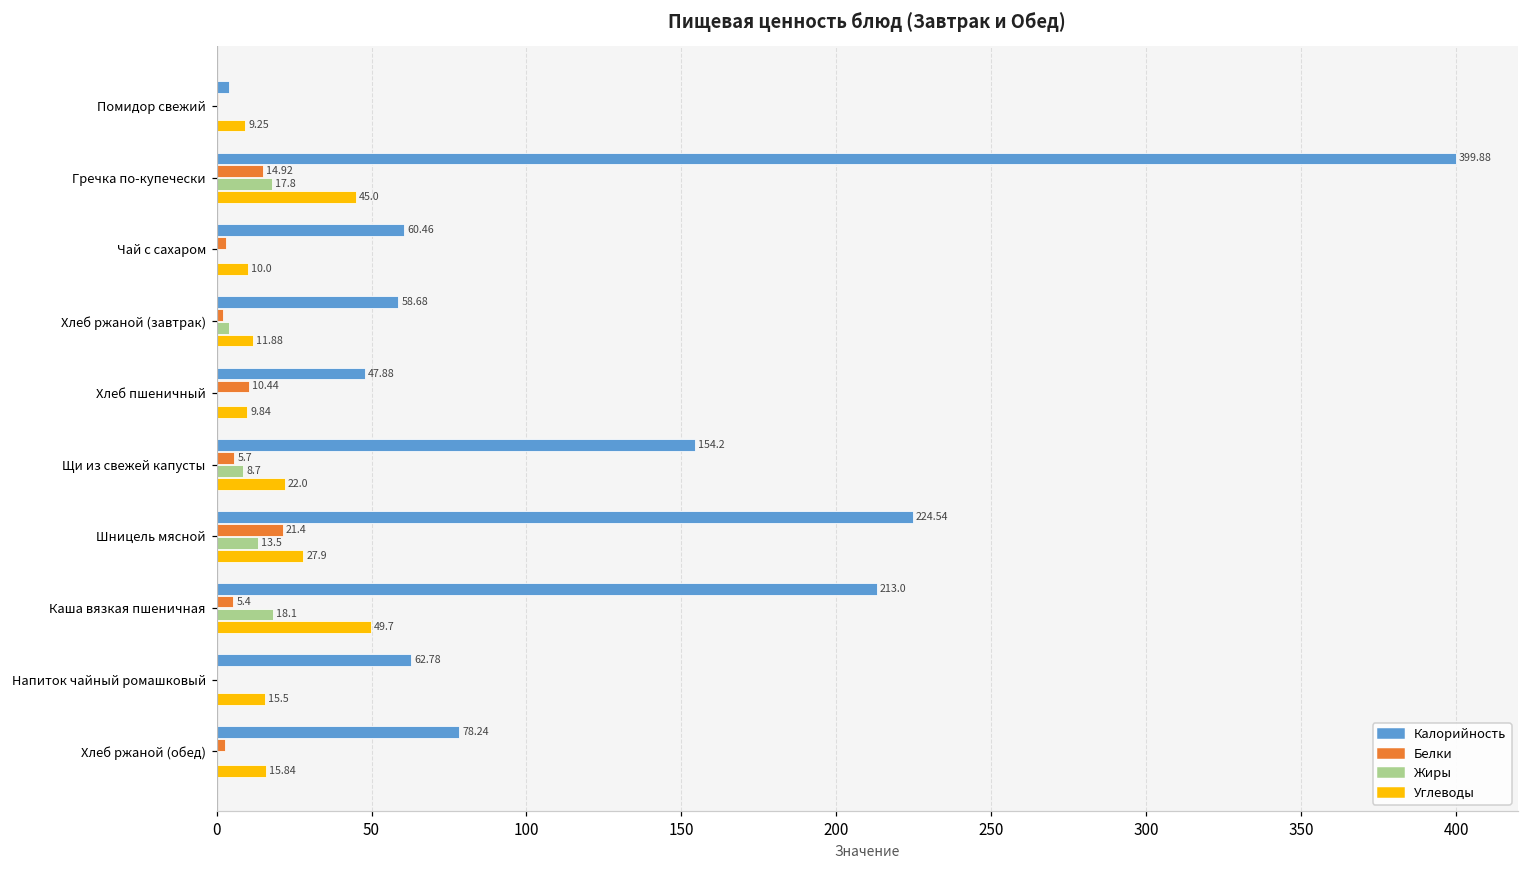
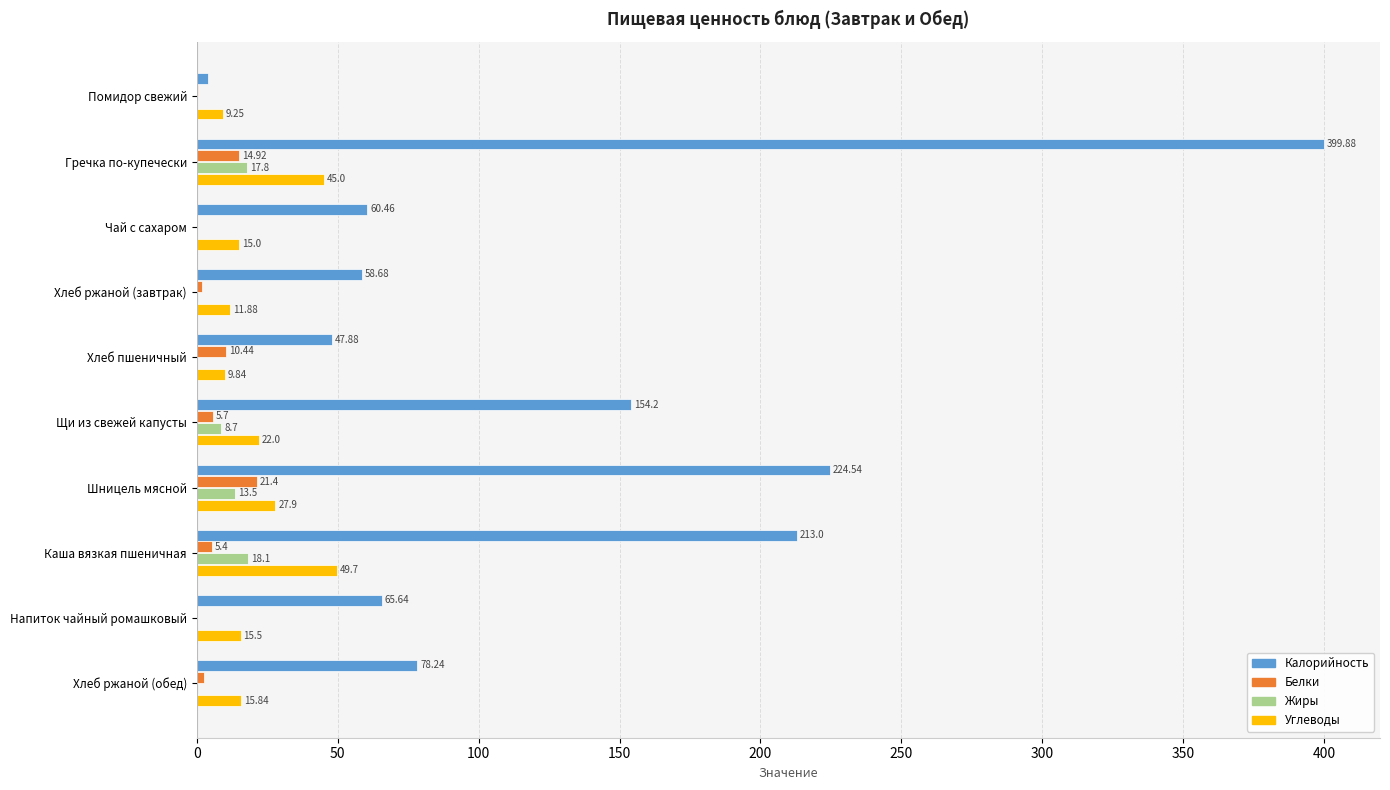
  {
    "Калорийность": {
      "Гречка по-купечески": 399.88,
      "Чай с сахаром": 60.46,
      "Хлеб ржаной (завтрак)": 58.68,
      "Хлеб пшеничный": 47.88,
      "Щи из свежей капусты": 154.2,
      "Шницель мясной": 224.54,
      "Каша вязкая пшеничная": 213.0,
-     "Напиток чайный ромашковый": 62.78,
+     "Напиток чайный ромашковый": 65.64,
      "Хлеб ржаной (обед)": 78.24
    },
    "Белки": {
-     "Чай с сахаром": 3,
+     "Чай с сахаром": 0,
      "Хлеб ржаной (завтрак)": 2,
      "Хлеб ржаной (обед)": 3
    },
    "Жиры": {
      "Помидор свежий": 0,
-     "Хлеб ржаной (завтрак)": 4
+     "Хлеб ржаной (завтрак)": 0
    },
    "Углеводы": {
      "Помидор свежий": 9.25,
      "Гречка по-купечески": 45.0,
-     "Чай с сахаром": 10.0,
+     "Чай с сахаром": 15.0,
      "Хлеб ржаной (завтрак)": 11.88,
      "Хлеб пшеничный": 9.84,
      "Щи из свежей капусты": 22.0,
      "Шницель мясной": 27.9,
      "Каша вязкая пшеничная": 49.7,
      "Напиток чайный ромашковый": 15.5,
      "Хлеб ржаной (обед)": 15.84
    }
  }
